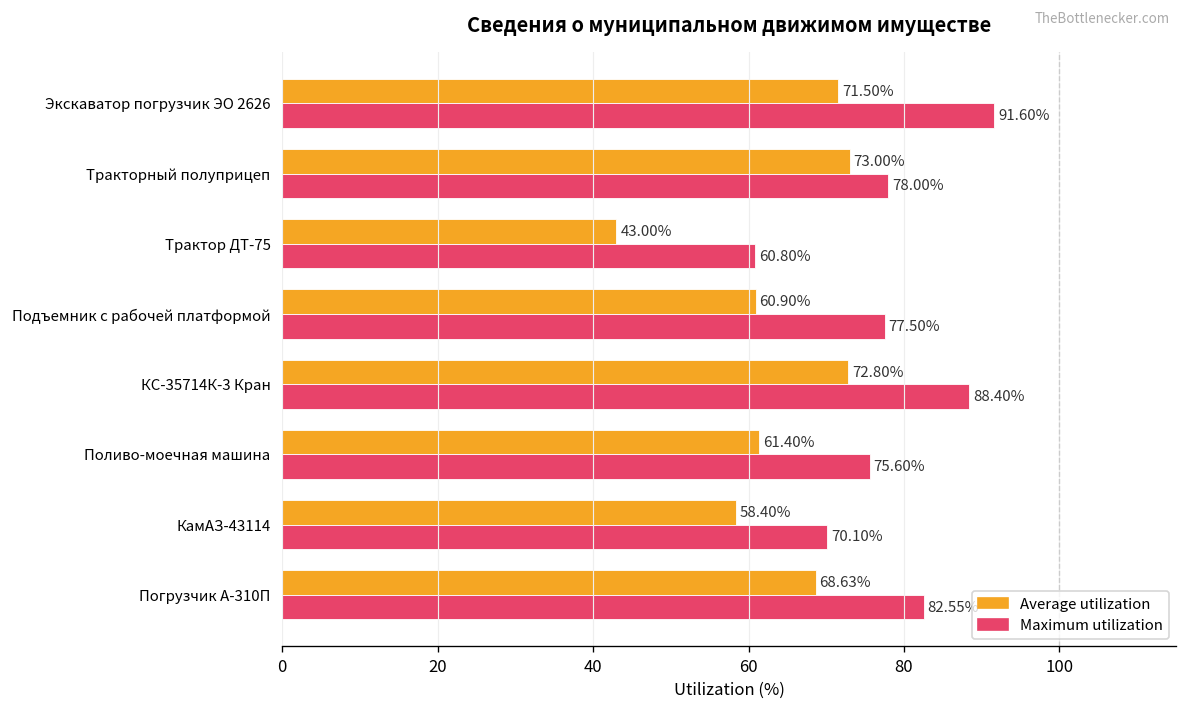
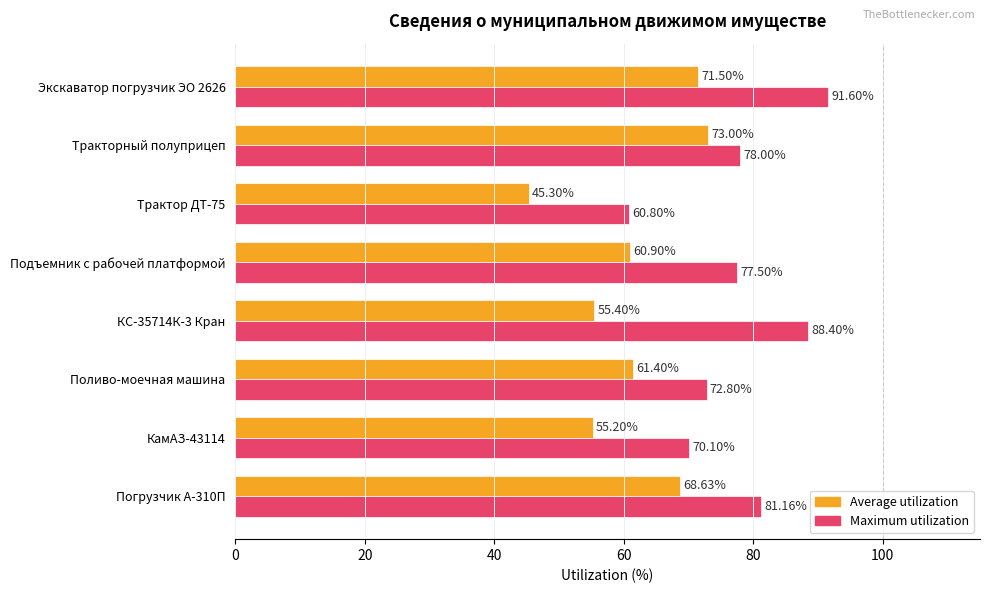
  {
    "Average utilization": {
      "Экскаватор погрузчик ЭО 2626": "71.50%",
      "Тракторный полуприцеп": "73.00%",
-     "Трактор ДТ-75": "43.00%",
+     "Трактор ДТ-75": "45.30%",
      "Подъемник с рабочей платформой": "60.90%",
-     "КС-35714К-3 Кран": "72.80%",
+     "КС-35714К-3 Кран": "55.40%",
      "Поливо-моечная машина": "61.40%",
-     "КамАЗ-43114": "58.40%",
+     "КамАЗ-43114": "55.20%",
      "Погрузчик А-310П": "68.63%"
    },
    "Maximum utilization": {
      "Экскаватор погрузчик ЭО 2626": "91.60%",
      "Тракторный полуприцеп": "78.00%",
      "Трактор ДТ-75": "60.80%",
      "Подъемник с рабочей платформой": "77.50%",
      "КС-35714К-3 Кран": "88.40%",
-     "Поливо-моечная машина": "75.60%",
+     "Поливо-моечная машина": "72.80%",
      "КамАЗ-43114": "70.10%",
-     "Погрузчик А-310П": "83"
+     "Погрузчик А-310П": "81"
    }
  }
